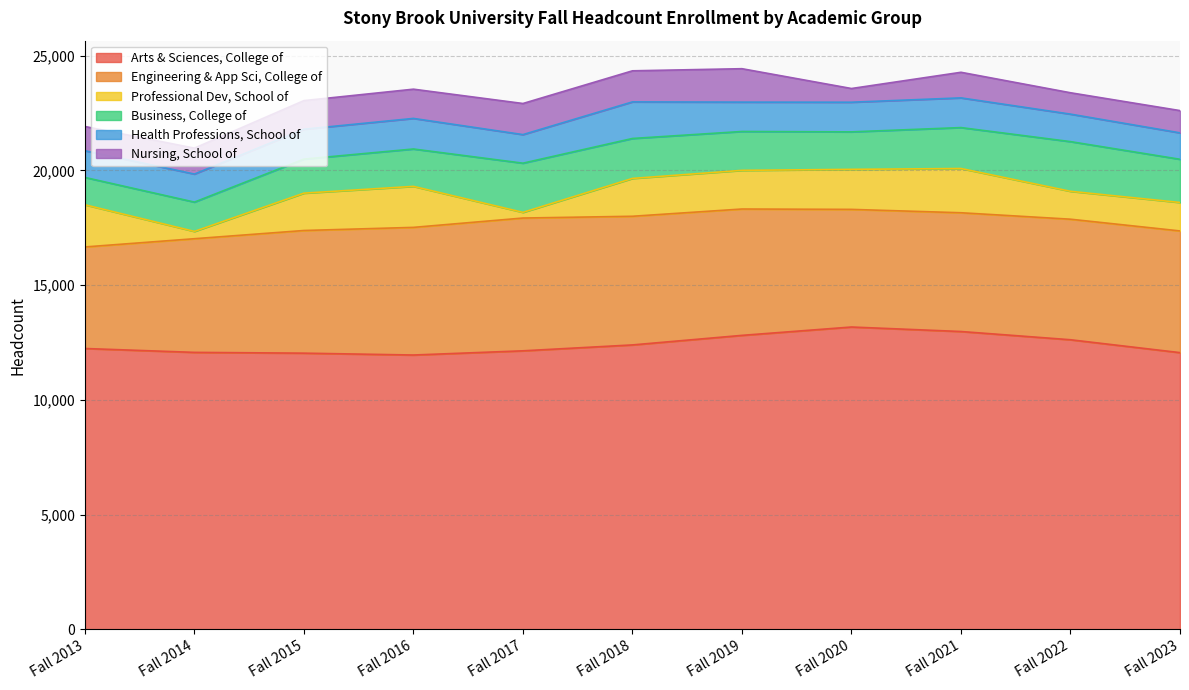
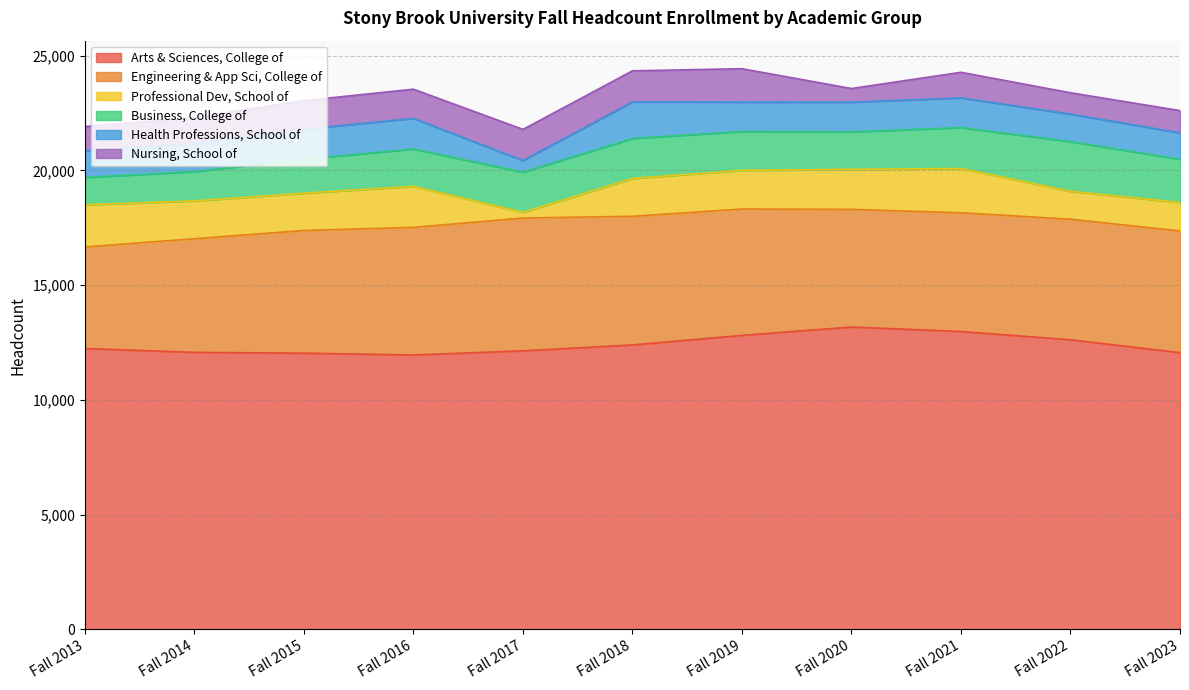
  {
    "Professional Dev, School of": {
      "Fall 2013": "1,800",
-     "Fall 2014": "300",
+     "Fall 2014": "1,600",
      "Fall 2015": "1,600",
      "Fall 2016": "1,800",
      "Fall 2017": "200",
      "Fall 2018": "1,600",
      "Fall 2019": "1,700",
      "Fall 2020": "1,700",
      "Fall 2021": "1,900",
      "Fall 2022": "1,200",
      "Fall 2023": "1,200"
    },
    "Business, College of": {
      "Fall 2013": "1,200",
      "Fall 2014": "1,300",
      "Fall 2016": "1,600",
-     "Fall 2017": "2,100",
+     "Fall 2017": "1,800",
      "Fall 2018": "1,700",
      "Fall 2019": "1,700",
      "Fall 2020": "1,600",
      "Fall 2021": "1,800",
      "Fall 2022": "2,200",
      "Fall 2023": "1,900"
    },
    "Health Professions, School of": {
      "Fall 2013": "1,200",
      "Fall 2016": "1,300",
-     "Fall 2017": "1,200",
+     "Fall 2017": "500",
      "Fall 2018": "1,600",
      "Fall 2019": "1,300",
      "Fall 2020": "1,300",
      "Fall 2021": "1,300",
      "Fall 2022": "1,200",
      "Fall 2023": "1,200"
    },
    "Nursing, School of": {
      "Fall 2013": "1,100",
      "Fall 2016": "1,300",
      "Fall 2017": "1,400",
      "Fall 2018": "1,400",
      "Fall 2019": "1,500",
      "Fall 2020": "600",
      "Fall 2021": "1,100",
      "Fall 2022": "900",
      "Fall 2023": "1,000"
    }
  }
